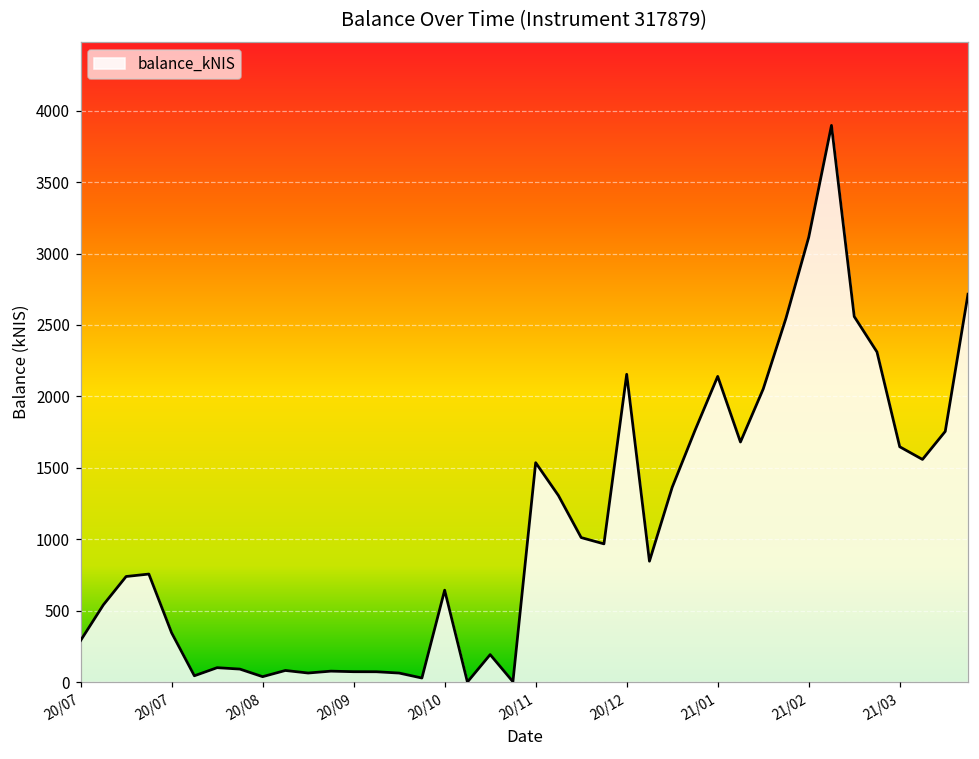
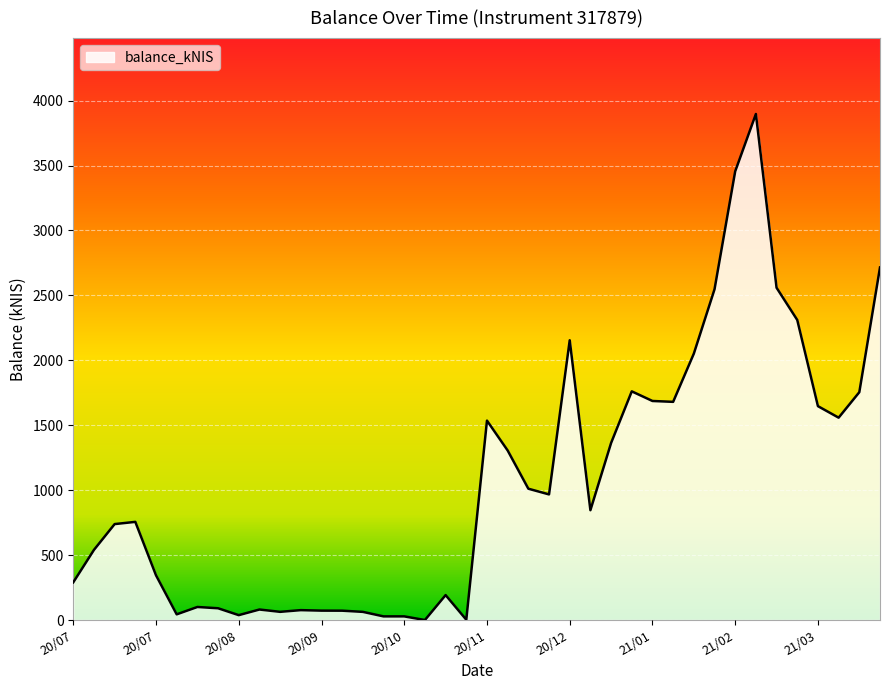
  {
    "20/08": 40,
    "20/09": 70,
-   "20/10": 640,
+   "20/10": 30,
    "20/11": 1540,
    "20/12": 2150,
-   "21/01": 2140,
-   "21/02": 3110,
+   "21/01": 1690,
+   "21/02": 3460,
    "21/03": 1650
  }
